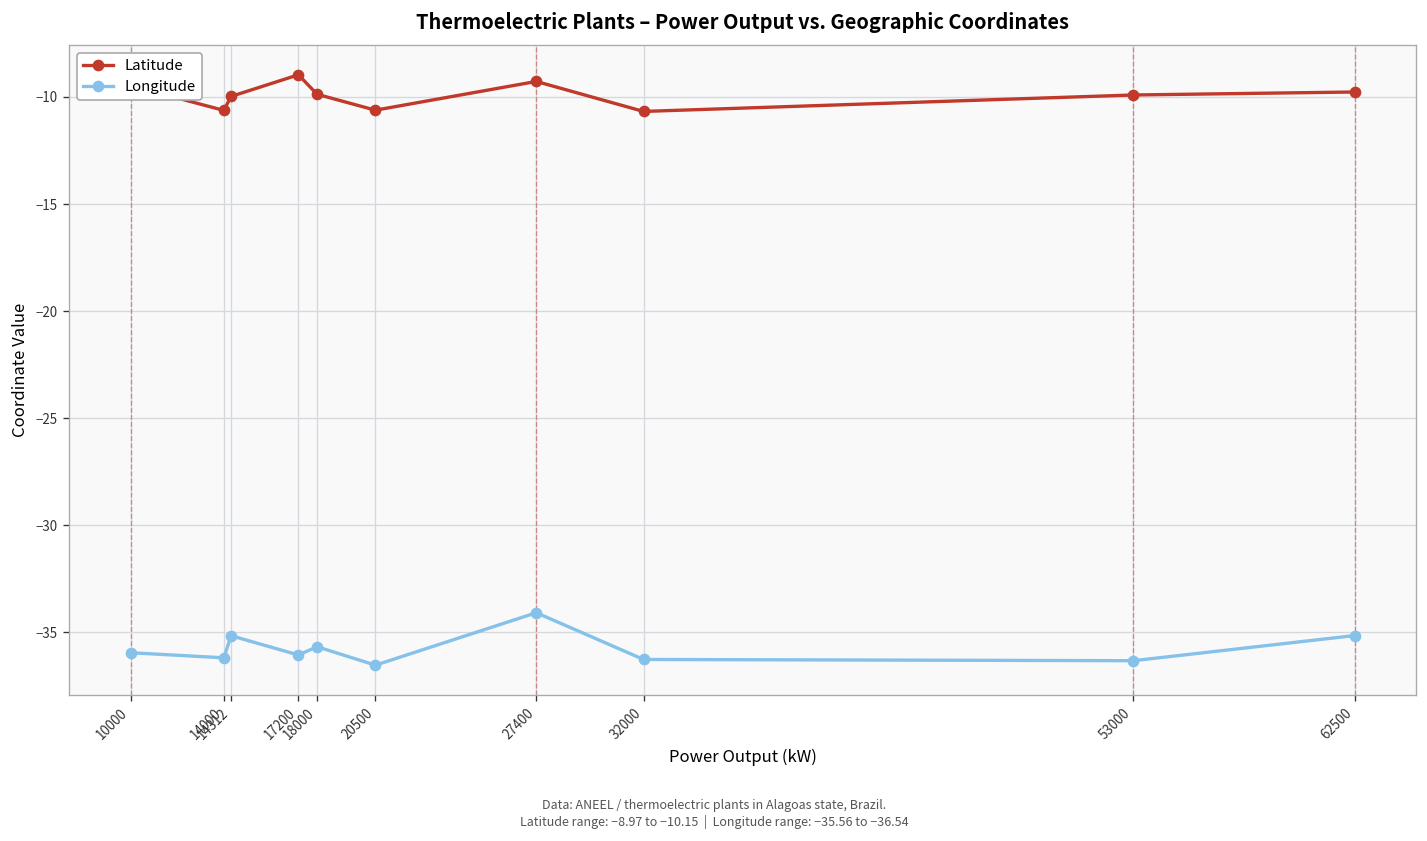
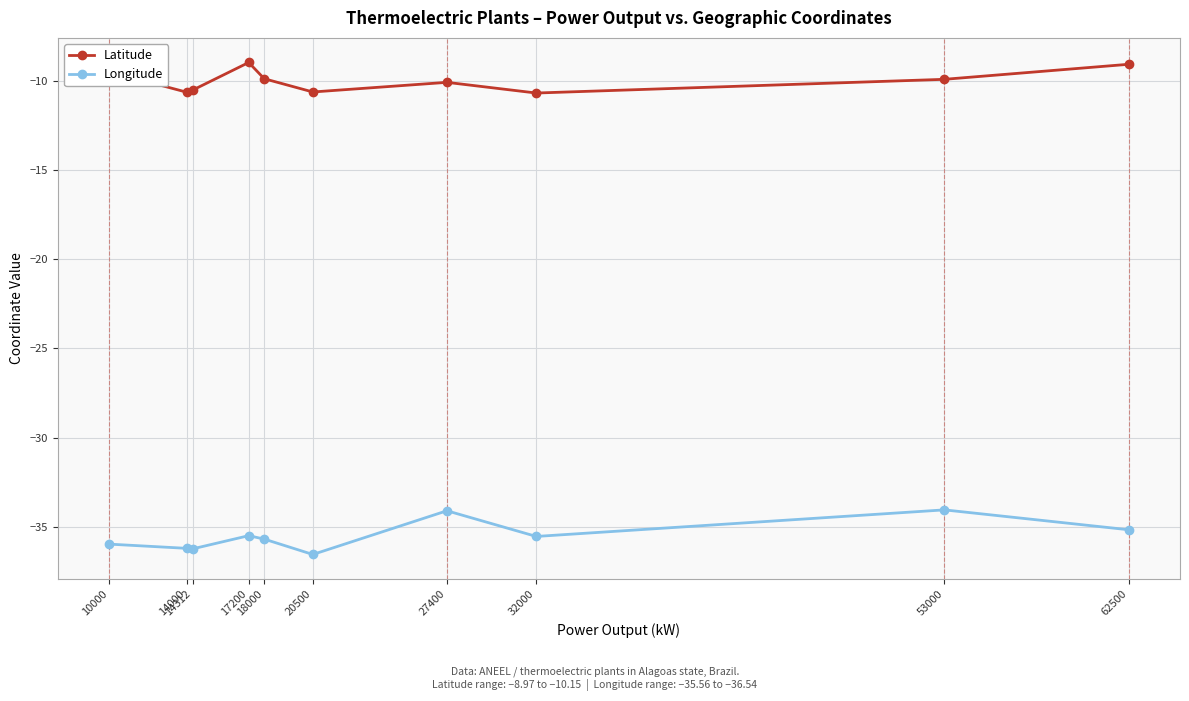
  {
    "Latitude": {
      "14000": -10.6,
-     "14312": -10.0,
+     "14312": -10.5,
      "17200": -9.0,
      "18000": -9.9,
      "20500": -10.6,
-     "27400": -9.3,
+     "27400": -10.1,
      "32000": -10.7,
      "53000": -9.9,
-     "62500": -9.8
+     "62500": -9.1
    },
    "Longitude": {
      "10000": -36.0,
      "14000": -36.2,
-     "14312": -35.2,
-     "17200": -36.1,
+     "14312": -36.2,
+     "17200": -35.5,
      "18000": -35.7,
      "20500": -36.5,
      "27400": -34.1,
-     "32000": -36.3,
-     "53000": -36.3,
+     "32000": -35.5,
+     "53000": -34.0,
      "62500": -35.2
    }
  }
